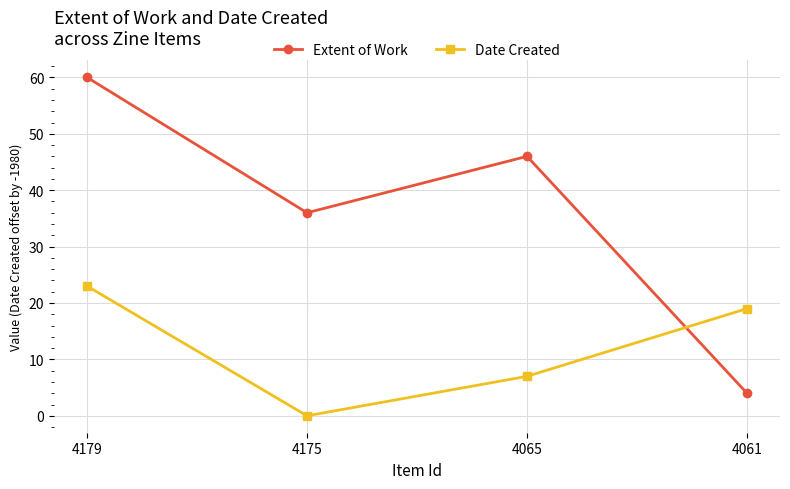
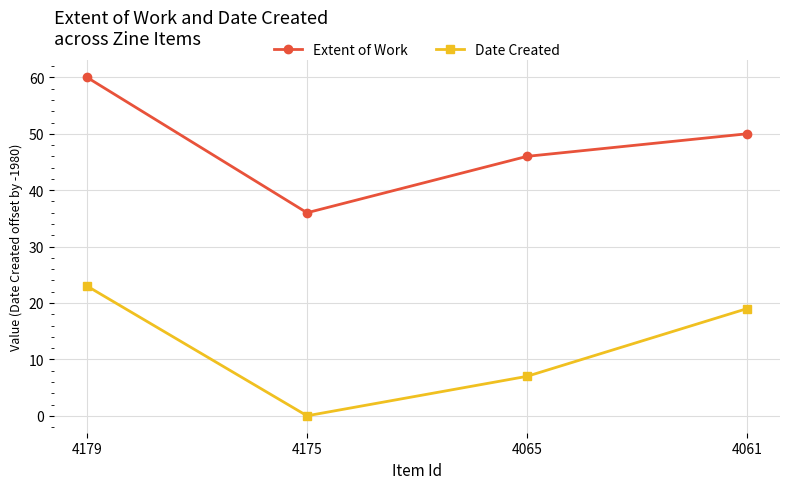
  {
    "Extent of Work": {
      "4179": 60,
      "4175": 36,
      "4065": 46,
-     "4061": 4
+     "4061": 50
    },
    "Date Created": {
      "4179": 23,
      "4175": 0,
      "4065": 7,
      "4061": 19
    }
  }
